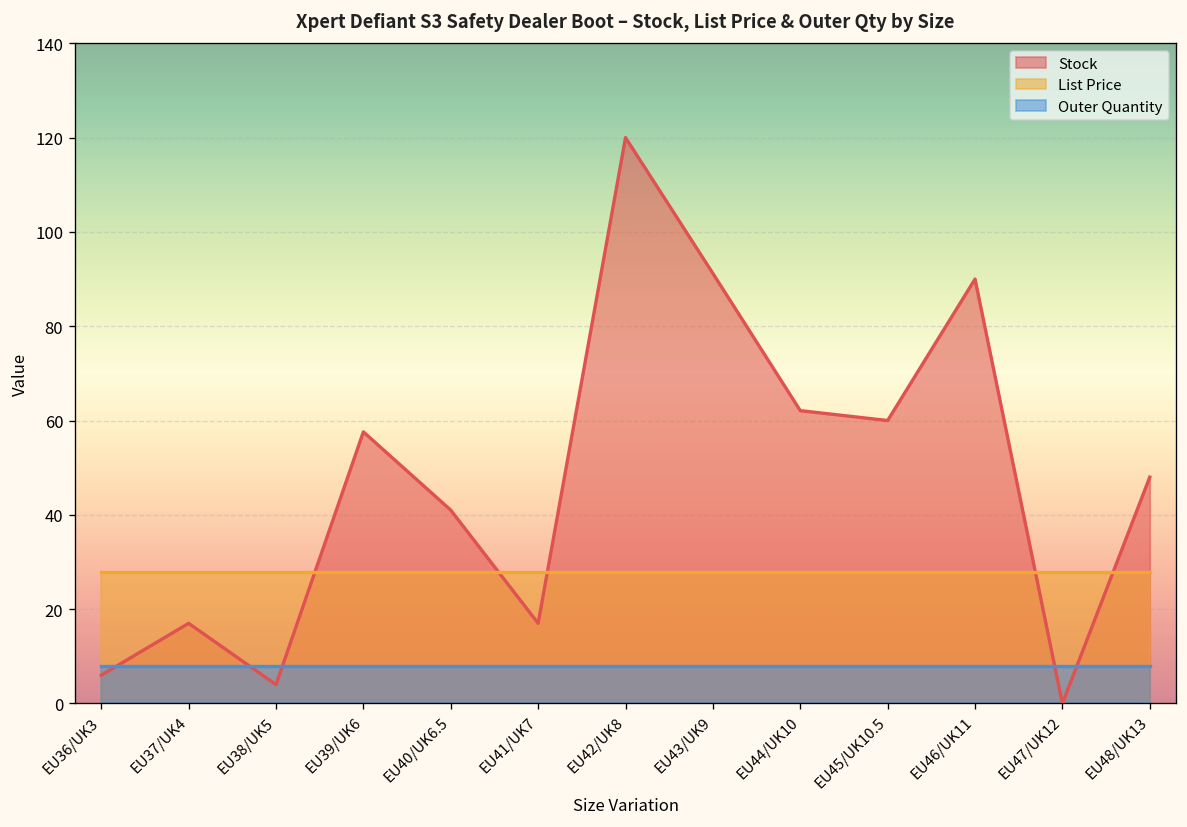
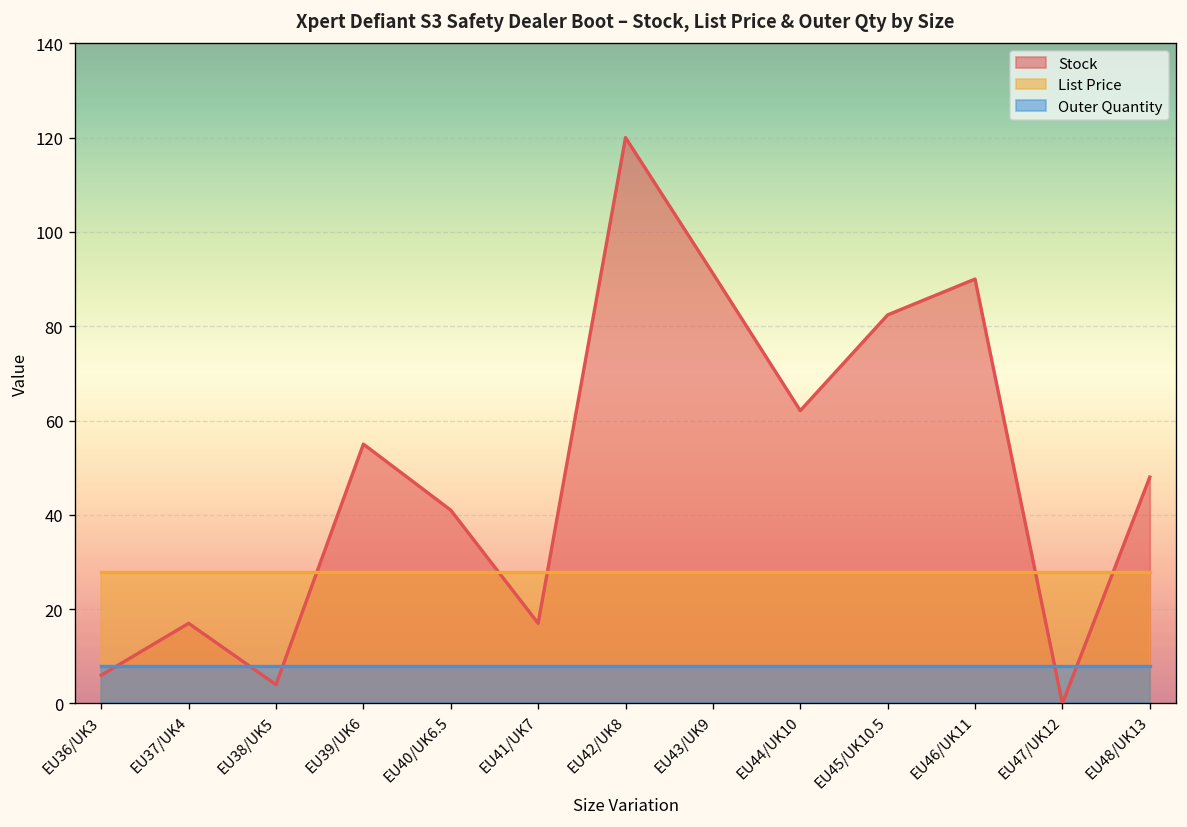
  {
    "Stock": {
      "EU36/UK3": 6,
      "EU37/UK4": 17,
      "EU38/UK5": 4,
-     "EU39/UK6": 58,
+     "EU39/UK6": 55,
      "EU40/UK6.5": 41,
      "EU41/UK7": 17,
      "EU42/UK8": 120,
      "EU43/UK9": 91,
      "EU44/UK10": 62,
-     "EU45/UK10.5": 60,
+     "EU45/UK10.5": 82,
      "EU46/UK11": 90,
      "EU47/UK12": 0,
      "EU48/UK13": 48
    },
    "List Price": {
      "EU36/UK3": 28,
      "EU37/UK4": 28,
      "EU38/UK5": 28,
      "EU39/UK6": 28,
      "EU40/UK6.5": 28,
      "EU41/UK7": 28,
      "EU42/UK8": 28,
      "EU43/UK9": 28,
      "EU44/UK10": 28,
      "EU45/UK10.5": 28,
      "EU46/UK11": 28,
      "EU47/UK12": 28,
      "EU48/UK13": 28
    },
    "Outer Quantity": {
      "EU36/UK3": 8,
      "EU37/UK4": 8,
      "EU38/UK5": 8,
      "EU39/UK6": 8,
      "EU40/UK6.5": 8,
      "EU41/UK7": 8,
      "EU42/UK8": 8,
      "EU43/UK9": 8,
      "EU44/UK10": 8,
      "EU45/UK10.5": 8,
      "EU46/UK11": 8,
      "EU47/UK12": 8,
      "EU48/UK13": 8
    }
  }
